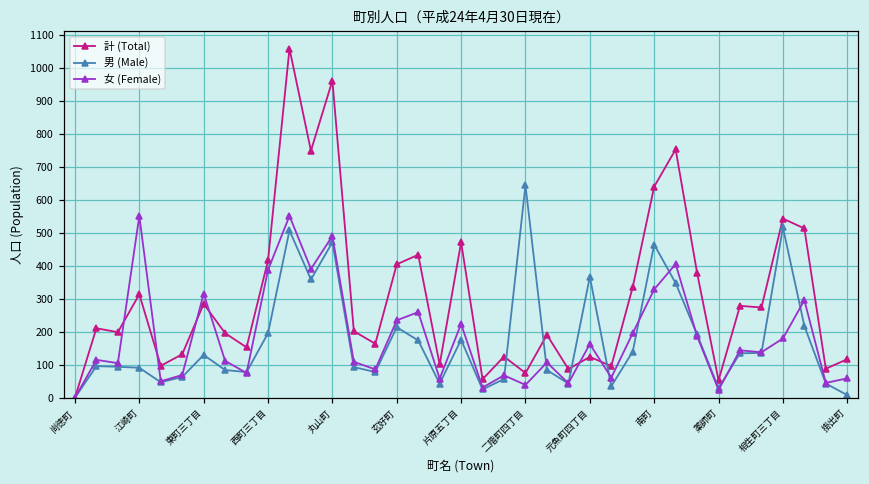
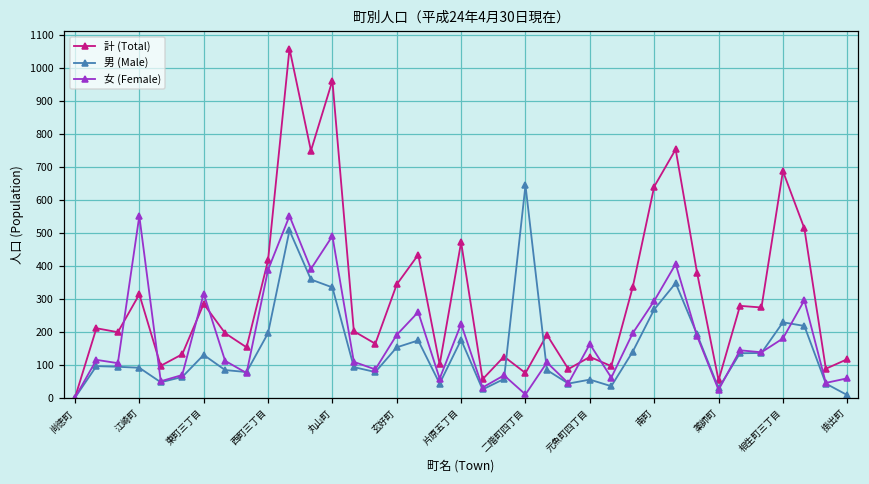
  {
    "計 (Total)": {
      "江崎町": 310,
      "東町三丁目": 290,
      "西町三丁目": 420,
      "丸山町": 960,
-     "玄好町": 410,
+     "玄好町": 340,
      "片原五丁目": 470,
      "二階町四丁目": 80,
      "元魚町四丁目": 120,
      "南町": 640,
      "薬師町": 50,
-     "相生町三丁目": 540,
+     "相生町三丁目": 690,
      "掛出町": 120
    },
    "男 (Male)": {
      "江崎町": 90,
      "東町三丁目": 130,
      "西町三丁目": 200,
-     "丸山町": 470,
-     "玄好町": 210,
+     "丸山町": 340,
+     "玄好町": 150,
      "片原五丁目": 180,
      "二階町四丁目": 650,
-     "元魚町四丁目": 370,
-     "南町": 470,
-     "相生町三丁目": 520,
+     "元魚町四丁目": 60,
+     "南町": 270,
+     "相生町三丁目": 230,
      "掛出町": 10
    },
    "女 (Female)": {
      "江崎町": 550,
      "東町三丁目": 320,
      "西町三丁目": 390,
      "丸山町": 490,
-     "玄好町": 240,
+     "玄好町": 190,
      "片原五丁目": 220,
-     "二階町四丁目": 40,
+     "二階町四丁目": 10,
      "元魚町四丁目": 160,
-     "南町": 330,
+     "南町": 290,
      "相生町三丁目": 180,
      "掛出町": 60
    }
  }
